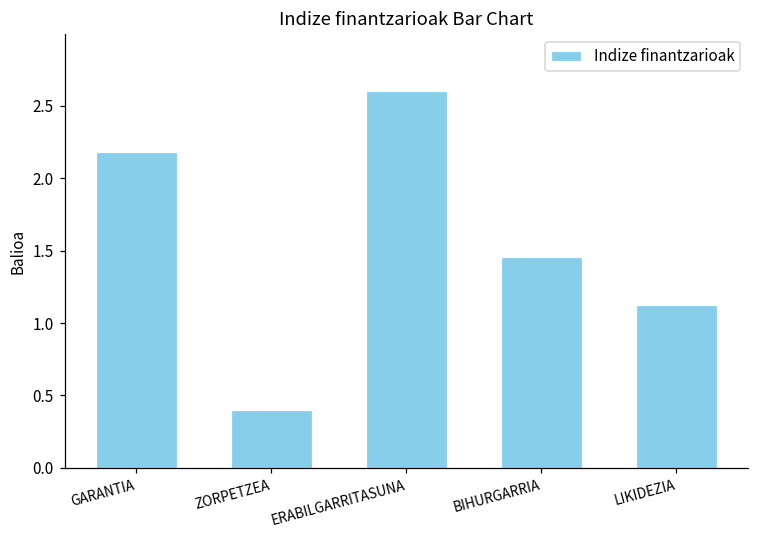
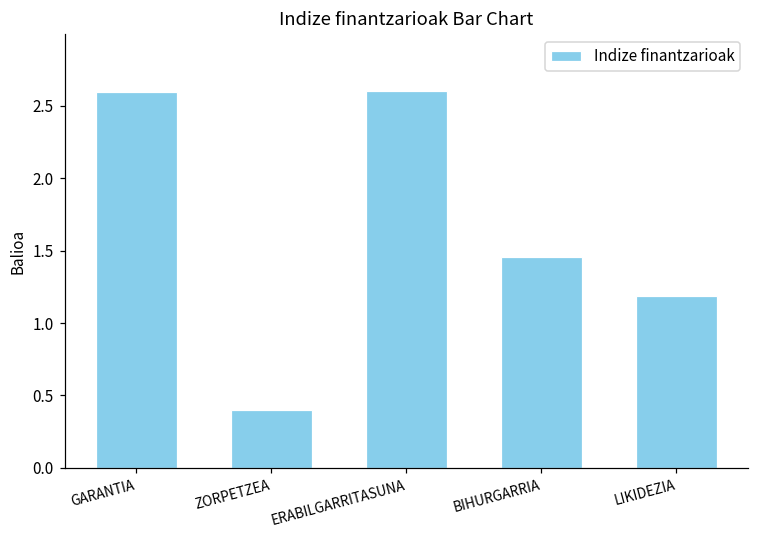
  {
-   "GARANTIA": 2.18,
+   "GARANTIA": 2.59,
    "ZORPETZEA": 0.40,
    "ERABILGARRITASUNA": 2.60,
    "BIHURGARRIA": 1.46,
-   "LIKIDEZIA": 1.12
+   "LIKIDEZIA": 1.19
  }
